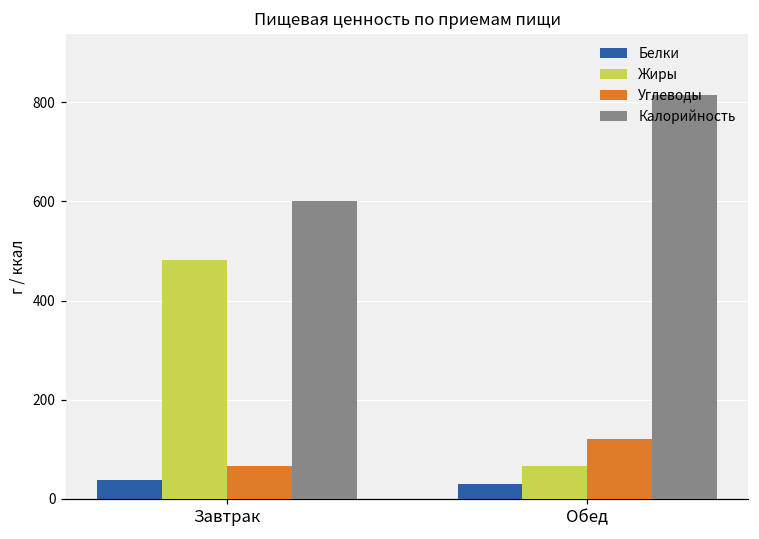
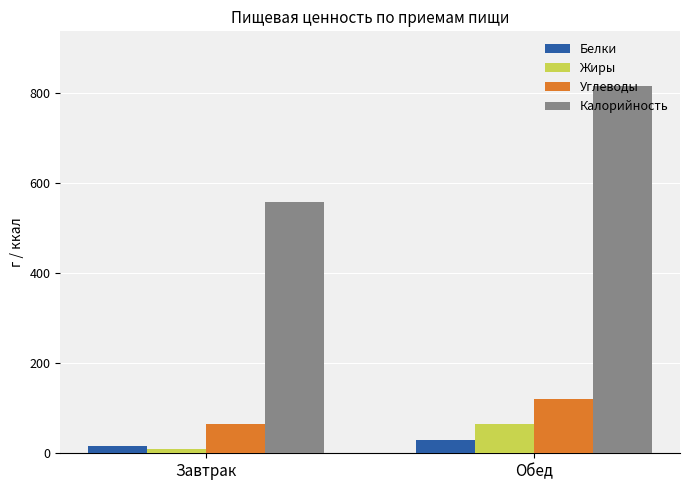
  {
    "Белки": {
-     "Завтрак": 40,
+     "Завтрак": 20,
      "Обед": 30
    },
    "Жиры": {
-     "Завтрак": 480,
+     "Завтрак": 10,
      "Обед": 70
    },
    "Углеводы": {
      "Завтрак": 70,
      "Обед": 120
    },
    "Калорийность": {
-     "Завтрак": 600,
+     "Завтрак": 560,
      "Обед": 820
    }
  }
